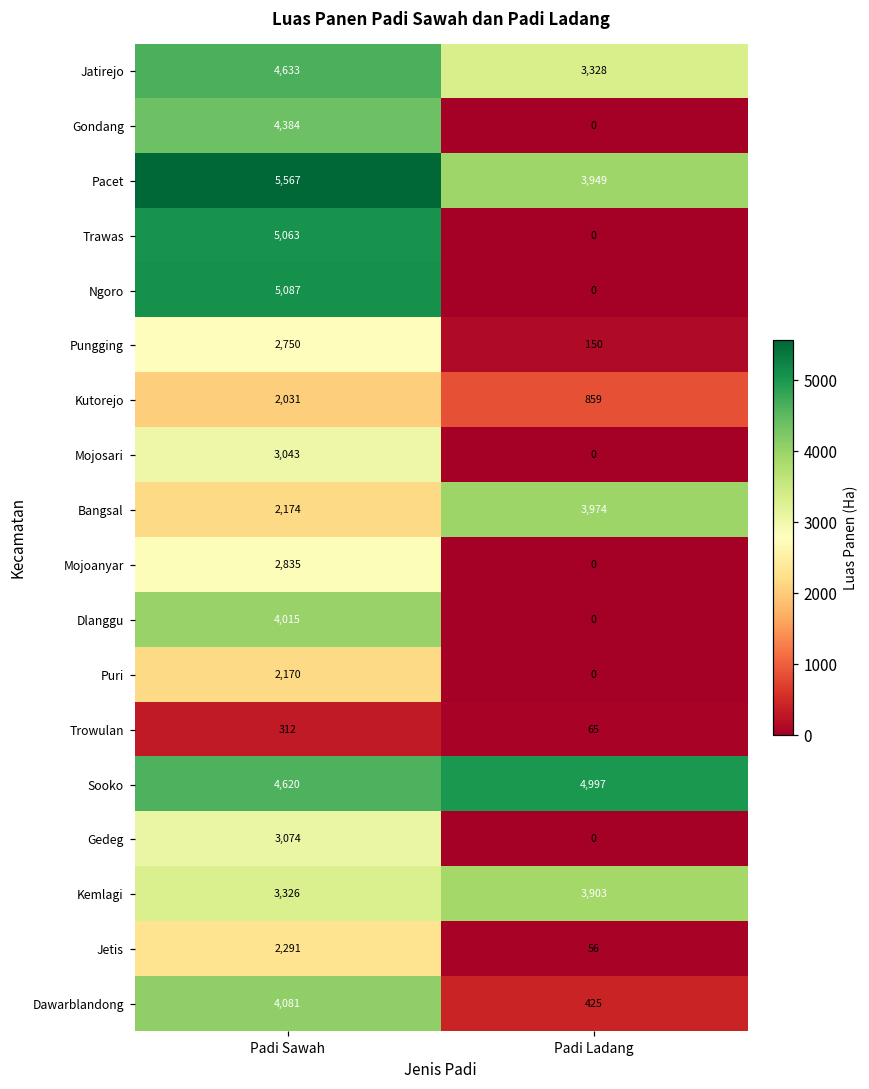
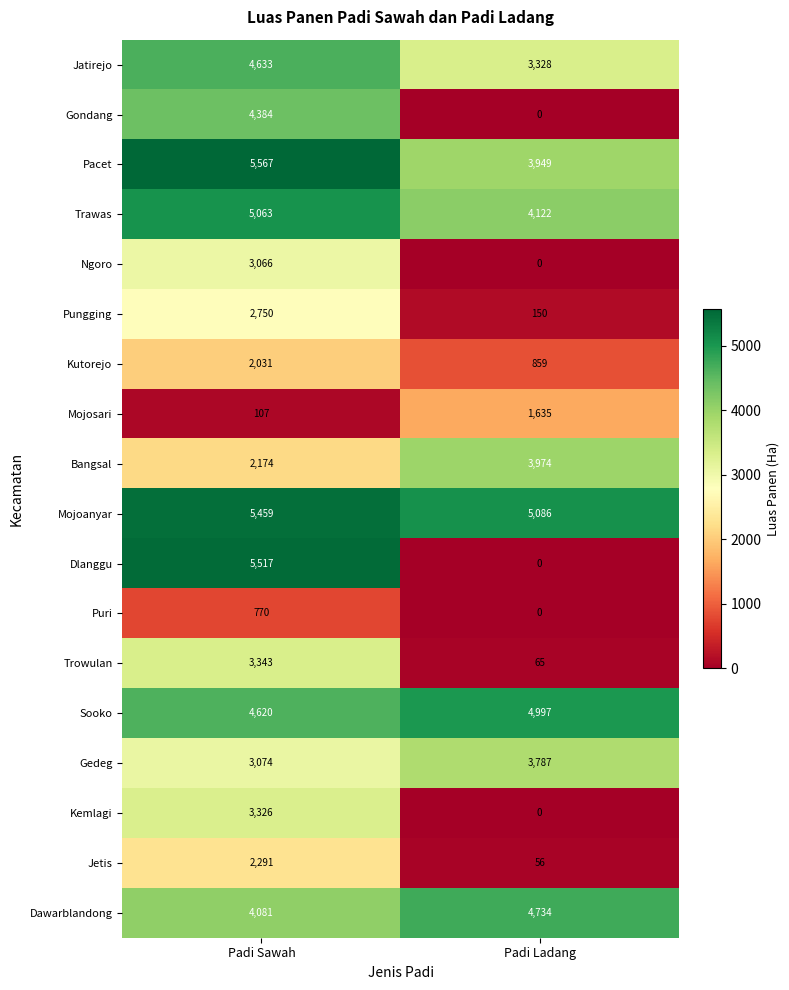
  {
    "Jatirejo": {
      "Padi Sawah": "4,633",
      "Padi Ladang": "3,328"
    },
    "Gondang": {
      "Padi Sawah": "4,384",
      "Padi Ladang": "0"
    },
    "Pacet": {
      "Padi Sawah": "5,567",
      "Padi Ladang": "3,949"
    },
    "Trawas": {
      "Padi Sawah": "5,063",
-     "Padi Ladang": "0"
+     "Padi Ladang": "4,122"
    },
    "Ngoro": {
-     "Padi Sawah": "5,087",
+     "Padi Sawah": "3,066",
      "Padi Ladang": "0"
    },
    "Pungging": {
      "Padi Sawah": "2,750",
      "Padi Ladang": "150"
    },
    "Kutorejo": {
      "Padi Sawah": "2,031",
      "Padi Ladang": "859"
    },
    "Mojosari": {
-     "Padi Sawah": "3,043",
-     "Padi Ladang": "0"
+     "Padi Sawah": "107",
+     "Padi Ladang": "1,635"
    },
    "Bangsal": {
      "Padi Sawah": "2,174",
      "Padi Ladang": "3,974"
    },
    "Mojoanyar": {
-     "Padi Sawah": "2,835",
-     "Padi Ladang": "0"
+     "Padi Sawah": "5,459",
+     "Padi Ladang": "5,086"
    },
    "Dlanggu": {
-     "Padi Sawah": "4,015",
+     "Padi Sawah": "5,517",
      "Padi Ladang": "0"
    },
    "Puri": {
-     "Padi Sawah": "2,170",
+     "Padi Sawah": "770",
      "Padi Ladang": "0"
    },
    "Trowulan": {
-     "Padi Sawah": "312",
+     "Padi Sawah": "3,343",
      "Padi Ladang": "65"
    },
    "Sooko": {
      "Padi Sawah": "4,620",
      "Padi Ladang": "4,997"
    },
    "Gedeg": {
      "Padi Sawah": "3,074",
-     "Padi Ladang": "0"
+     "Padi Ladang": "3,787"
    },
    "Kemlagi": {
      "Padi Sawah": "3,326",
-     "Padi Ladang": "3,903"
+     "Padi Ladang": "0"
    },
    "Jetis": {
      "Padi Sawah": "2,291",
      "Padi Ladang": "56"
    },
    "Dawarblandong": {
      "Padi Sawah": "4,081",
-     "Padi Ladang": "425"
+     "Padi Ladang": "4,734"
    }
  }
